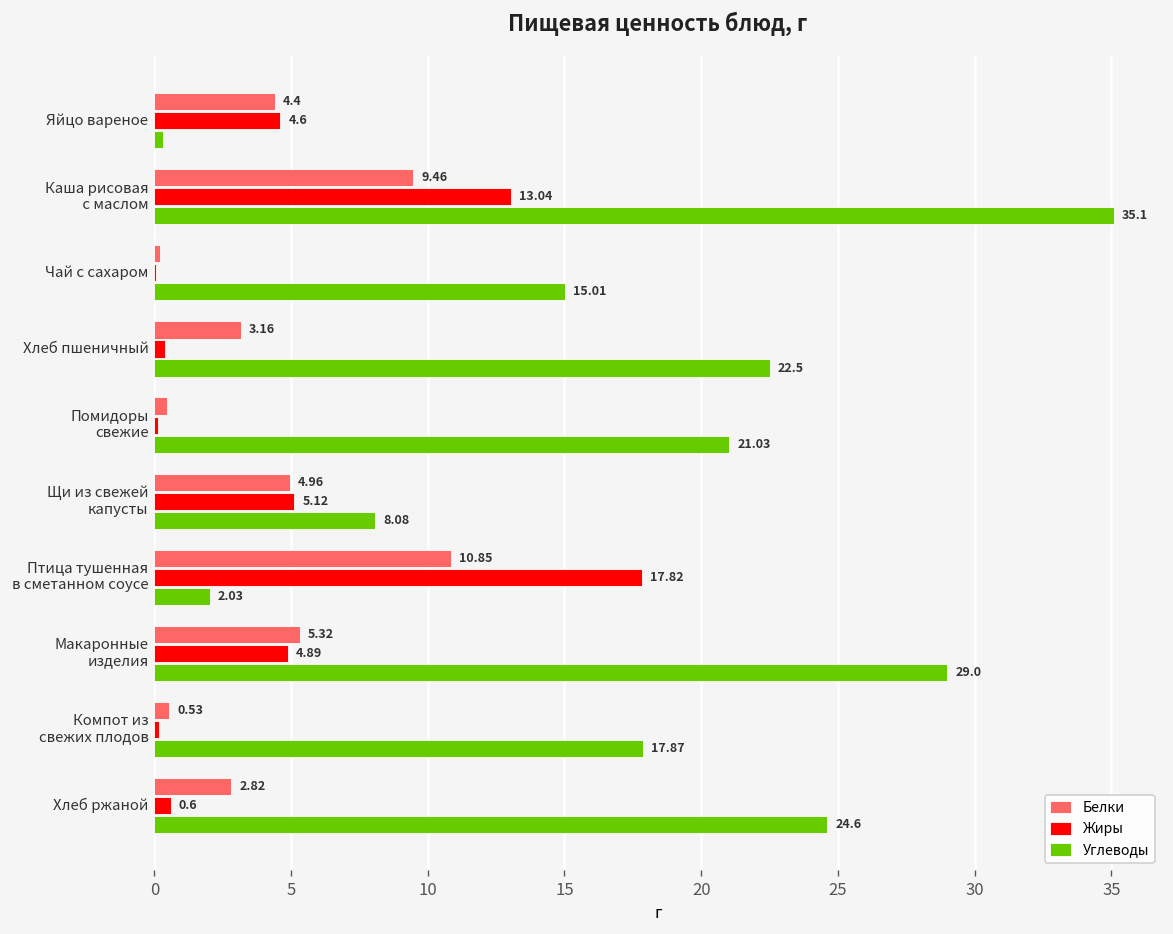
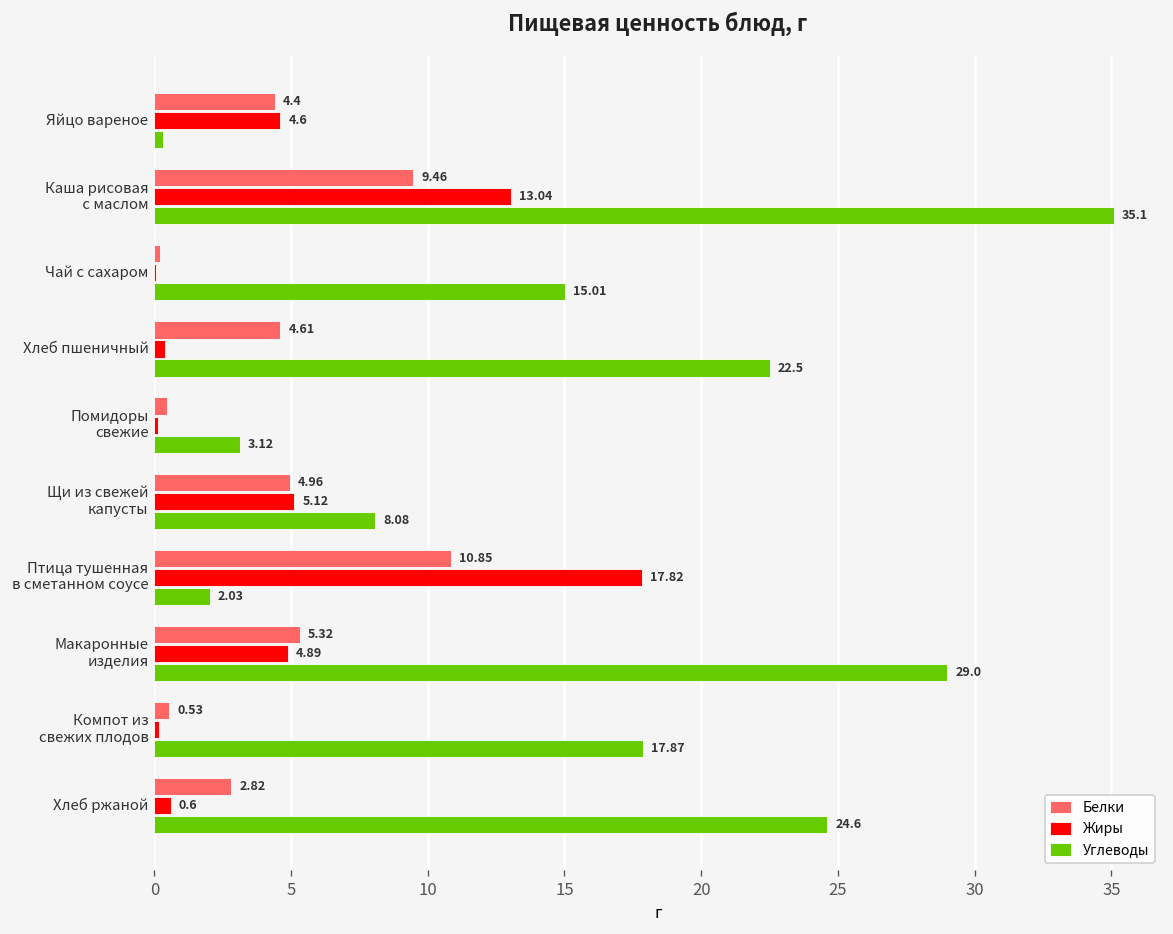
  {
    "Белки": {
      "Яйцо вареное": 4.4,
      "Каша рисовая с маслом": 9.46,
-     "Хлеб пшеничный": 3.16,
+     "Хлеб пшеничный": 4.61,
      "Щи из свежей капусты": 4.96,
      "Птица тушенная в сметанном соусе": 10.85,
      "Макаронные изделия": 5.32,
      "Компот из свежих плодов": 0.53,
      "Хлеб ржаной": 2.82
    },
    "Жиры": {
      "Яйцо вареное": 4.6,
      "Каша рисовая с маслом": 13.04,
      "Щи из свежей капусты": 5.12,
      "Птица тушенная в сметанном соусе": 17.82,
      "Макаронные изделия": 4.89,
      "Хлеб ржаной": 0.6
    },
    "Углеводы": {
      "Каша рисовая с маслом": 35.1,
      "Чай с сахаром": 15.01,
      "Хлеб пшеничный": 22.5,
-     "Помидоры свежие": 21.03,
+     "Помидоры свежие": 3.12,
      "Щи из свежей капусты": 8.08,
      "Птица тушенная в сметанном соусе": 2.03,
      "Макаронные изделия": 29.0,
      "Компот из свежих плодов": 17.87,
      "Хлеб ржаной": 24.6
    }
  }
